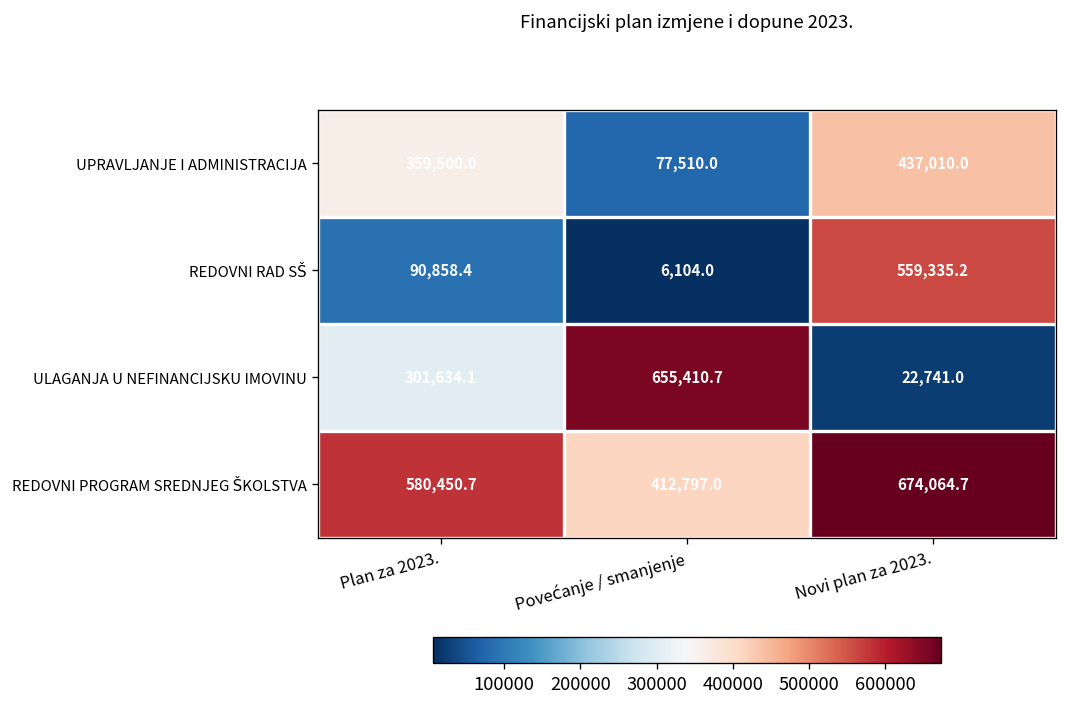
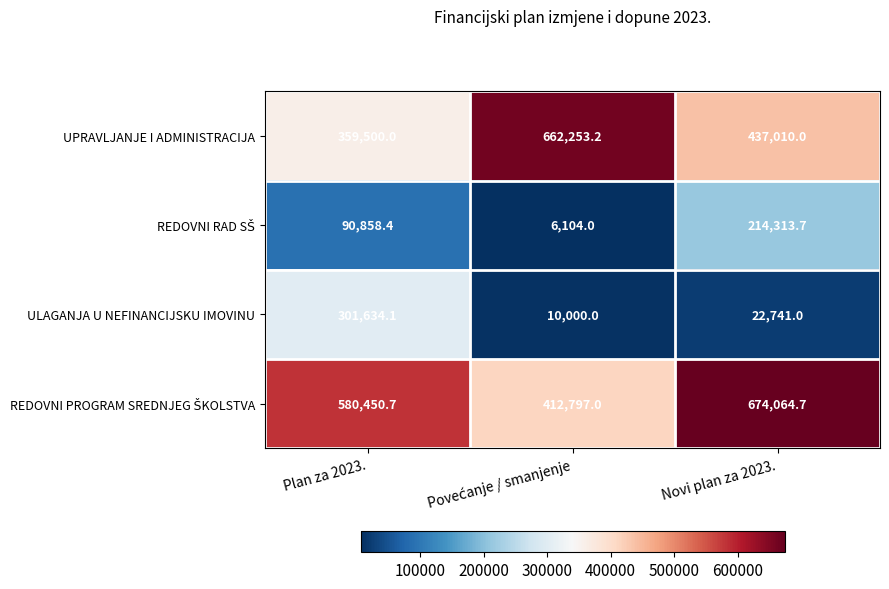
  {
    "UPRAVLJANJE I ADMINISTRACIJA": {
-     "Povećanje / smanjenje": "77,510.0",
+     "Povećanje / smanjenje": "662,253.2",
      "Novi plan za 2023.": "437,010.0"
    },
    "REDOVNI RAD SŠ": {
      "Plan za 2023.": "90,858.4",
      "Povećanje / smanjenje": "6,104.0",
-     "Novi plan za 2023.": "559,335.2"
+     "Novi plan za 2023.": "214,313.7"
    },
    "ULAGANJA U NEFINANCIJSKU IMOVINU": {
-     "Povećanje / smanjenje": "655,410.7",
+     "Povećanje / smanjenje": "10,000.0",
      "Novi plan za 2023.": "22,741.0"
    },
    "REDOVNI PROGRAM SREDNJEG ŠKOLSTVA": {
      "Plan za 2023.": "580,450.7",
      "Povećanje / smanjenje": "412,797.0",
      "Novi plan za 2023.": "674,064.7"
    }
  }
